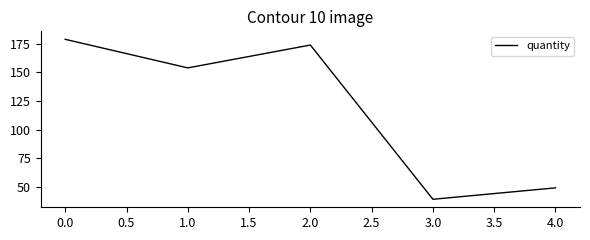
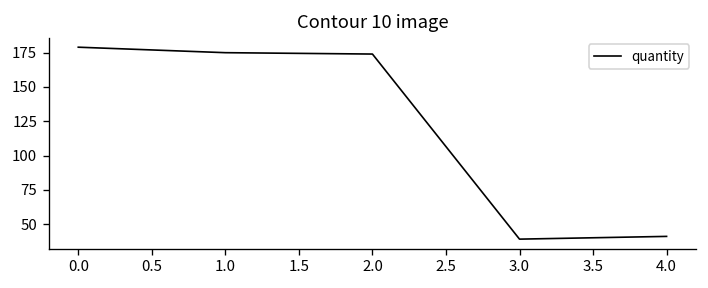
  {
    "0.0": 179,
-   "1.0": 154,
+   "1.0": 175,
    "2.0": 174,
    "3.0": 39,
-   "4.0": 49
+   "4.0": 41
  }
